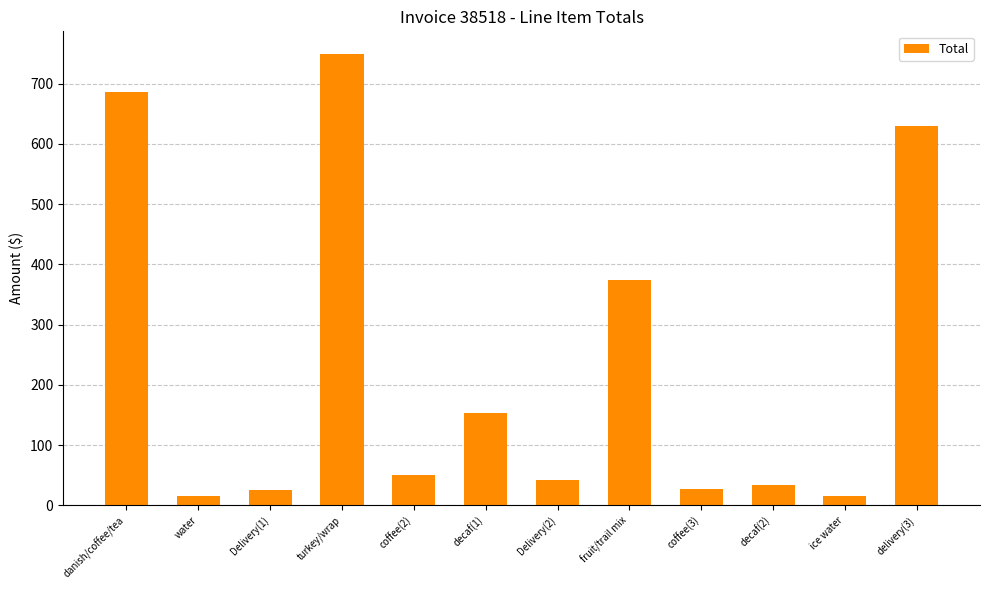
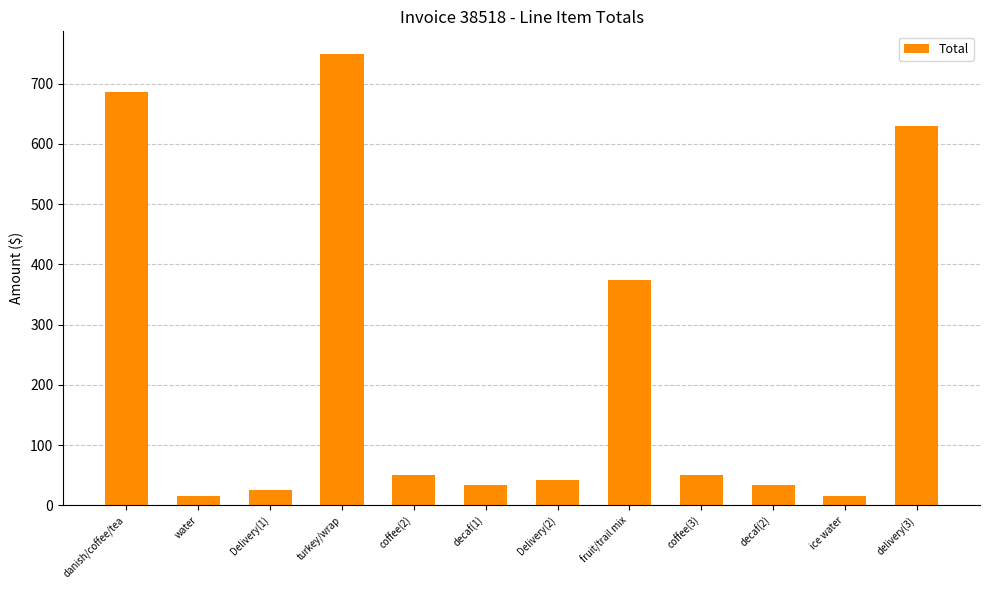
  {
    "danish/coffee/tea": 690,
    "water": 20,
    "Delivery(1)": 30,
    "turkey/wrap": 750,
    "coffee(2)": 50,
-   "decaf(1)": 150,
+   "decaf(1)": 30,
    "Delivery(2)": 40,
    "fruit/trail mix": 370,
-   "coffee(3)": 30,
+   "coffee(3)": 50,
    "decaf(2)": 30,
    "ice water": 20,
    "delivery(3)": 630
  }
